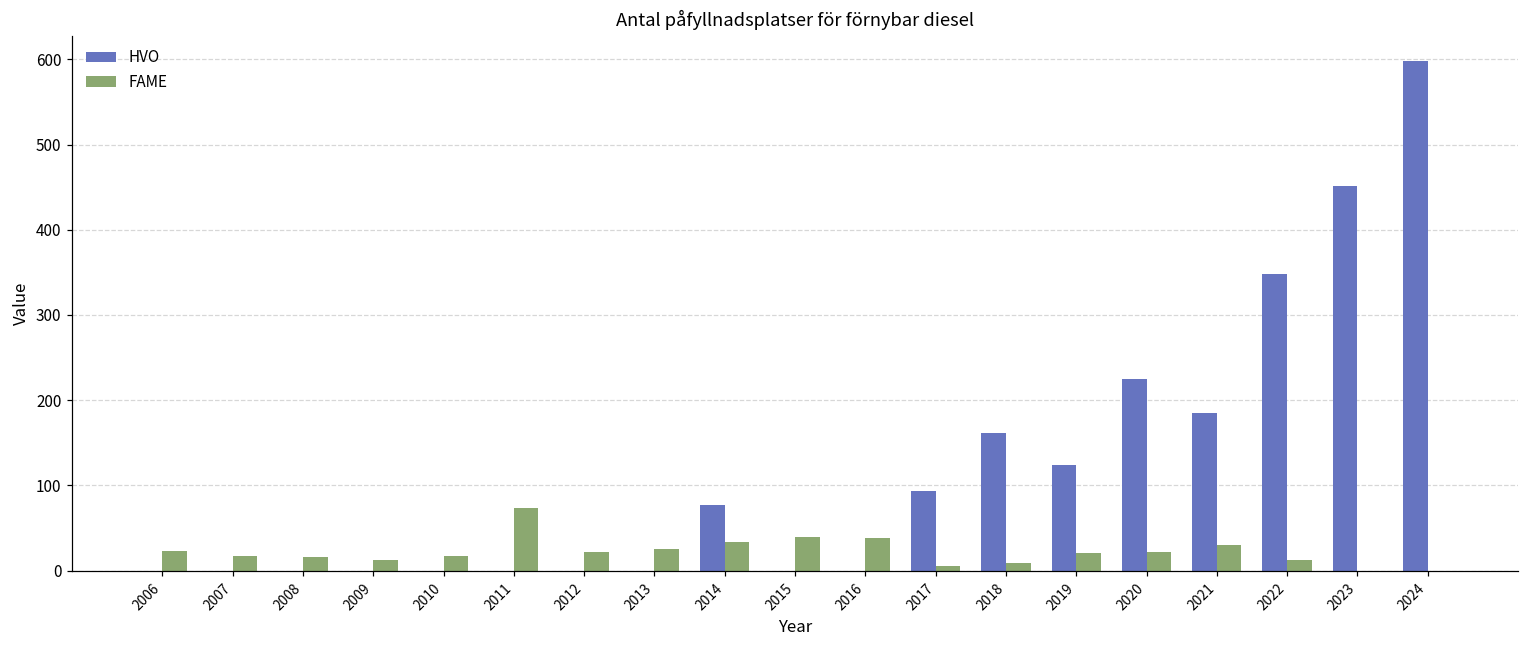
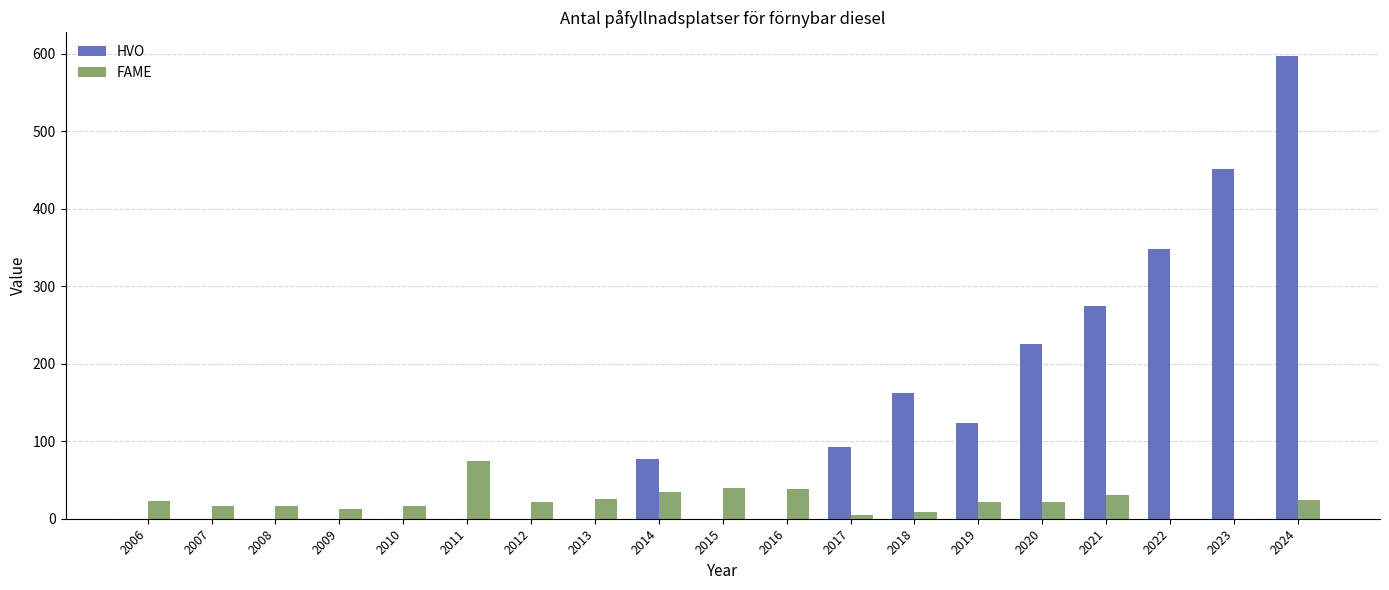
  {
    "HVO": {
      "2006": 0,
      "2007": 0,
      "2008": 0,
      "2009": 0,
      "2010": 0,
      "2011": 0,
      "2012": 0,
      "2013": 0,
      "2014": 80,
      "2015": 0,
      "2016": 0,
      "2017": 90,
      "2018": 160,
      "2019": 120,
      "2020": 230,
-     "2021": 190,
+     "2021": 270,
      "2022": 350,
      "2023": 450,
      "2024": 600
    },
    "FAME": {
      "2006": 20,
      "2007": 20,
      "2008": 20,
      "2009": 10,
      "2010": 20,
      "2011": 70,
      "2012": 20,
      "2013": 30,
      "2014": 30,
      "2015": 40,
      "2016": 40,
      "2017": 10,
      "2018": 10,
      "2019": 20,
      "2020": 20,
      "2021": 30,
-     "2022": 10,
+     "2022": 0,
      "2023": 0,
-     "2024": 0
+     "2024": 20
    }
  }
